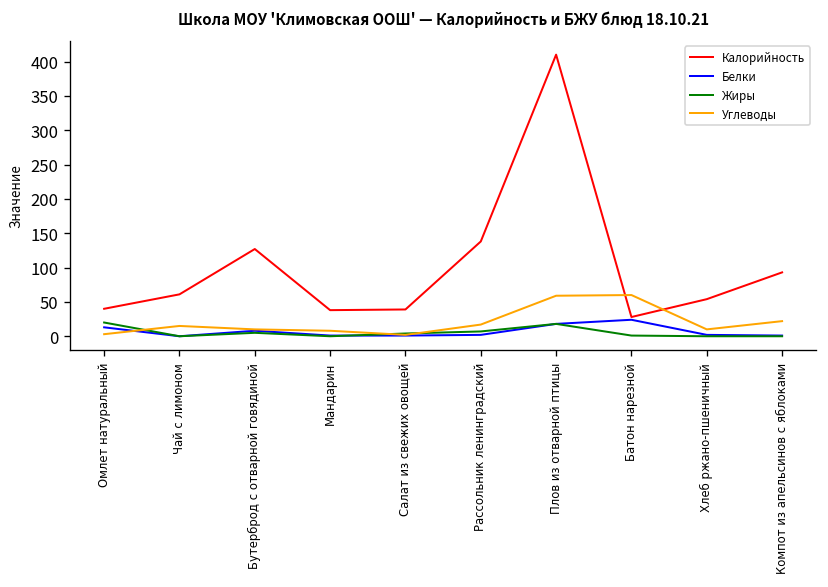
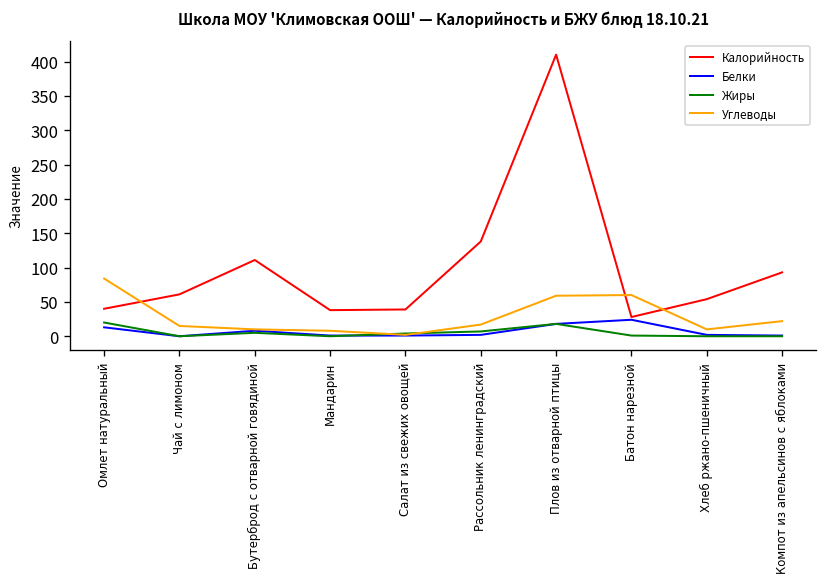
  {
    "Калорийность": {
      "Омлет натуральный": 40,
      "Чай с лимоном": 60,
-     "Бутерброд с отварной говядиной": 130,
+     "Бутерброд с отварной говядиной": 110,
      "Мандарин": 40,
      "Салат из свежих овощей": 40,
      "Рассольник ленинградский": 140,
      "Плов из отварной птицы": 410,
      "Хлеб ржано-пшеничный": 50,
      "Компот из апельсинов с яблоками": 90
    },
    "Белки": {
      "Омлет натуральный": 10,
      "Рассольник ленинградский": 0
    },
    "Жиры": {
      "Омлет натуральный": 20,
      "Рассольник ленинградский": 10,
      "Батон нарезной": 0
    },
    "Углеводы": {
-     "Омлет натуральный": 0,
+     "Омлет натуральный": 80,
      "Чай с лимоном": 20,
      "Мандарин": 10,
      "Рассольник ленинградский": 20,
      "Плов из отварной птицы": 60,
      "Батон нарезной": 60,
      "Хлеб ржано-пшеничный": 10,
      "Компот из апельсинов с яблоками": 20
    }
  }
